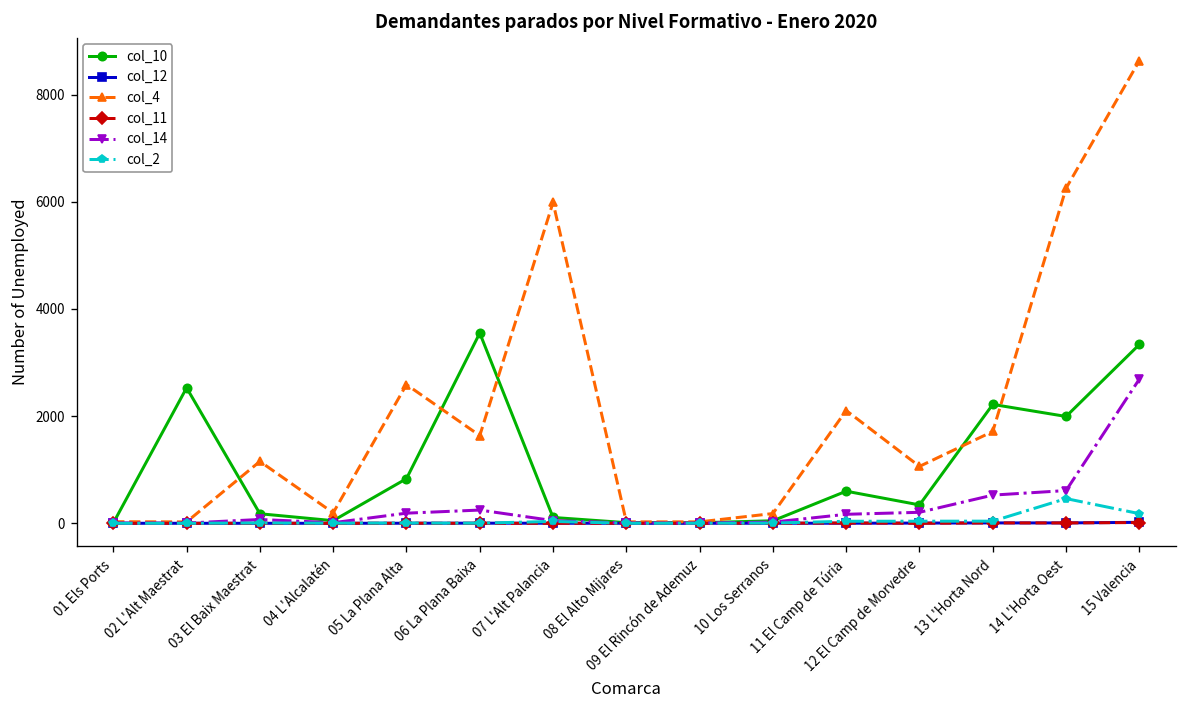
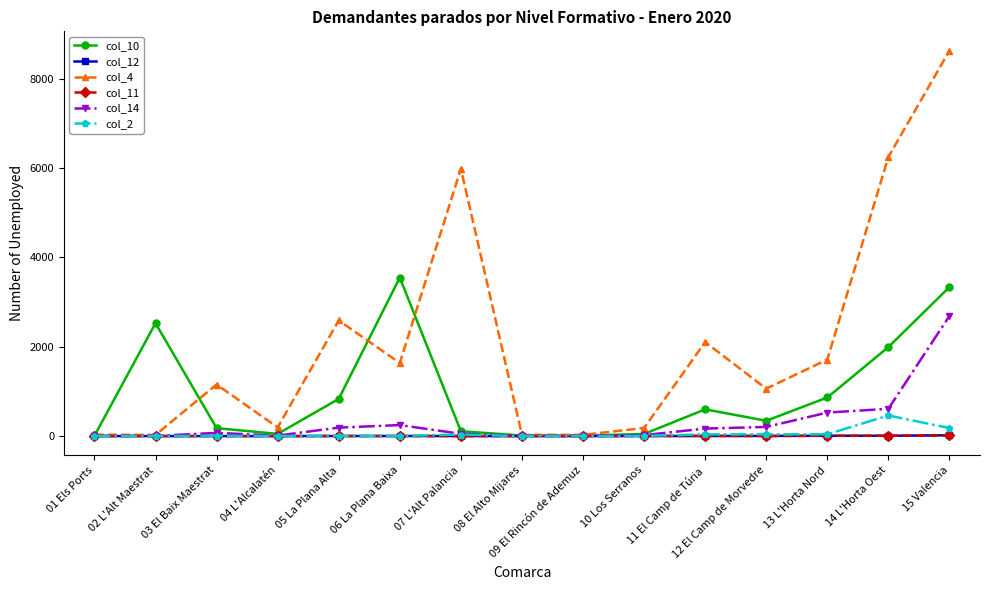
  {
    "col_10": {
      "02 L'Alt Maestrat": 2500,
      "03 El Baix Maestrat": 200,
      "05 La Plana Alta": 800,
      "06 La Plana Baixa": 3600,
      "07 L'Alt Palancia": 100,
      "11 El Camp de Túria": 600,
      "12 El Camp de Morvedre": 300,
-     "13 L'Horta Nord": 2200,
+     "13 L'Horta Nord": 900,
      "14 L'Horta Oest": 2000,
      "15 Valencia": 3300
    },
    "col_4": {
      "03 El Baix Maestrat": 1200,
      "04 L'Alcalatén": 200,
      "05 La Plana Alta": 2600,
      "06 La Plana Baixa": 1600,
      "07 L'Alt Palancia": 6000,
      "10 Los Serranos": 200,
      "11 El Camp de Túria": 2100,
      "12 El Camp de Morvedre": 1100,
      "13 L'Horta Nord": 1700,
      "14 L'Horta Oest": 6300,
      "15 Valencia": 8600
    },
    "col_14": {
      "03 El Baix Maestrat": 100,
      "05 La Plana Alta": 200,
      "06 La Plana Baixa": 200,
      "11 El Camp de Túria": 200,
      "12 El Camp de Morvedre": 200,
      "13 L'Horta Nord": 500,
      "14 L'Horta Oest": 600,
      "15 Valencia": 2700
    },
    "col_2": {
      "14 L'Horta Oest": 500,
      "15 Valencia": 200
    }
  }
